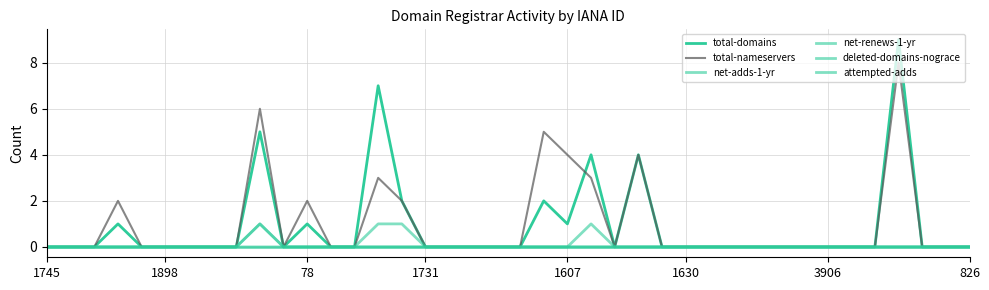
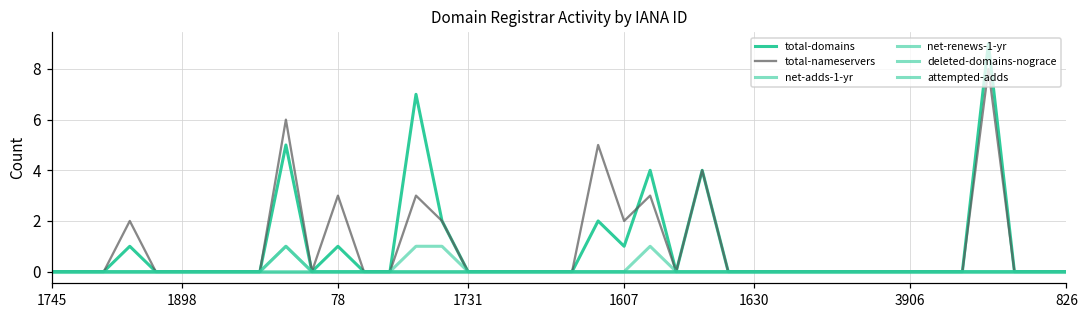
  {
    "total-nameservers": {
-     "78": 2,
-     "1607": 4
+     "78": 3,
+     "1607": 2
    }
  }
